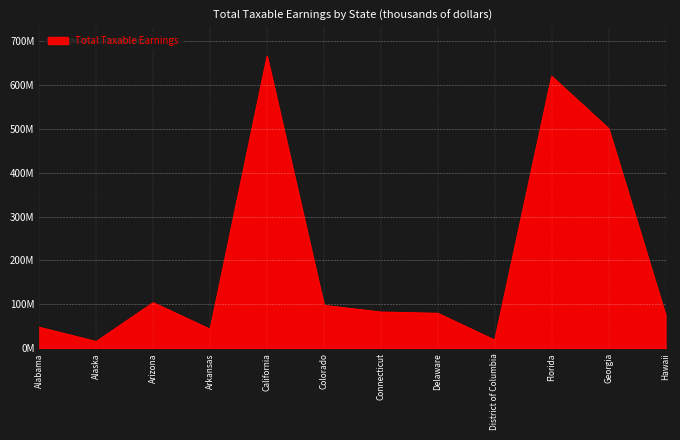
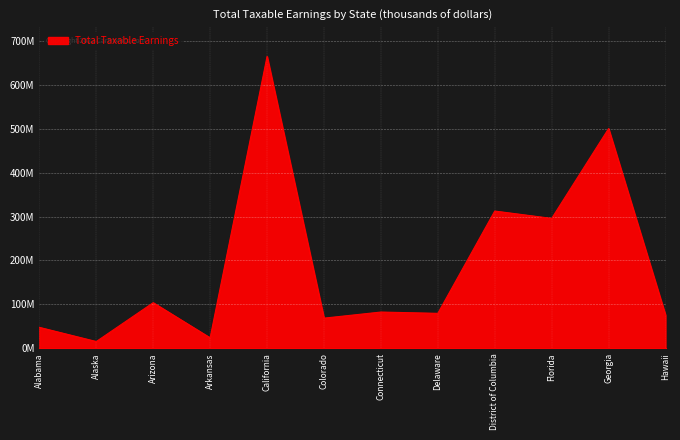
  {
    "Alabama": 50000000,
    "Alaska": 20000000,
    "Arizona": 100000000,
-   "Arkansas": 40000000,
+   "Arkansas": 20000000,
    "California": 660000000,
-   "Colorado": 100000000,
+   "Colorado": 70000000,
    "Connecticut": 80000000,
    "Delaware": 80000000,
-   "District of Columbia": 20000000,
-   "Florida": 620000000,
+   "District of Columbia": 310000000,
+   "Florida": 300000000,
    "Georgia": 500000000,
    "Hawaii": 80000000
  }
